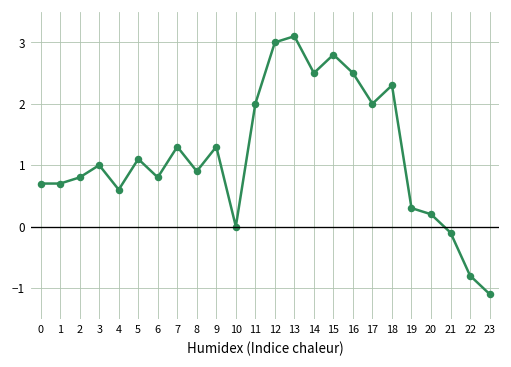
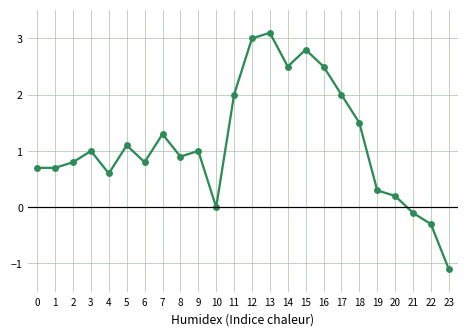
  {
    "0": 0.7,
    "1": 0.7,
    "2": 0.8,
    "3": 1.0,
    "4": 0.6,
    "5": 1.1,
    "6": 0.8,
    "7": 1.3,
    "8": 0.9,
-   "9": 1.3,
+   "9": 1.0,
    "10": 0.0,
    "11": 2.0,
    "12": 3.0,
    "13": 3.1,
    "14": 2.5,
    "15": 2.8,
    "16": 2.5,
    "17": 2.0,
-   "18": 2.3,
+   "18": 1.5,
    "19": 0.3,
    "20": 0.2,
    "21": -0.1,
-   "22": -0.8,
+   "22": -0.3,
    "23": -1.1
  }
